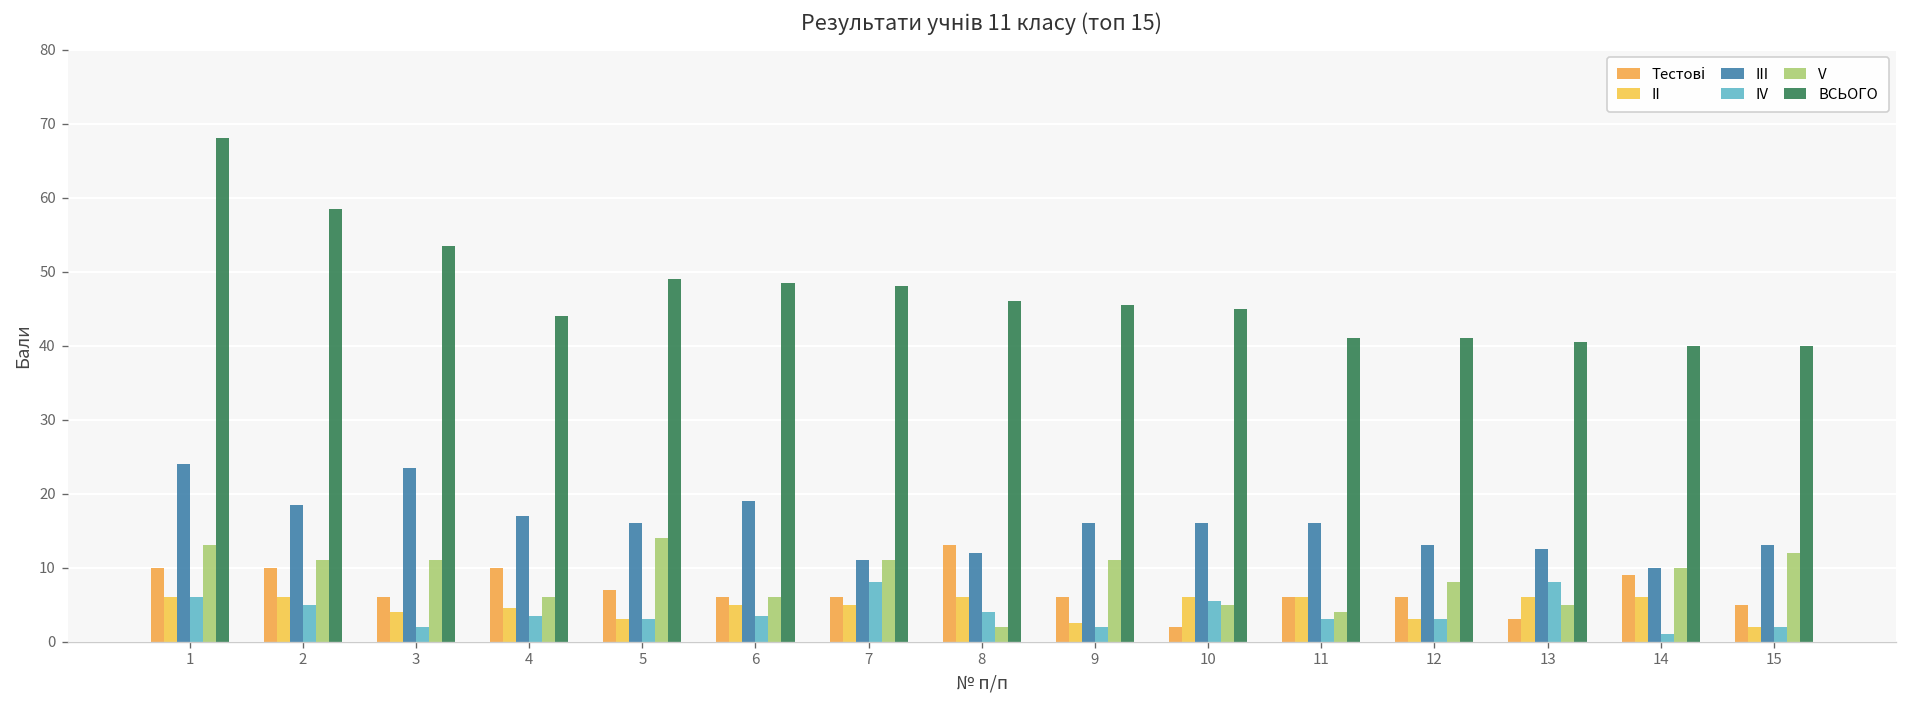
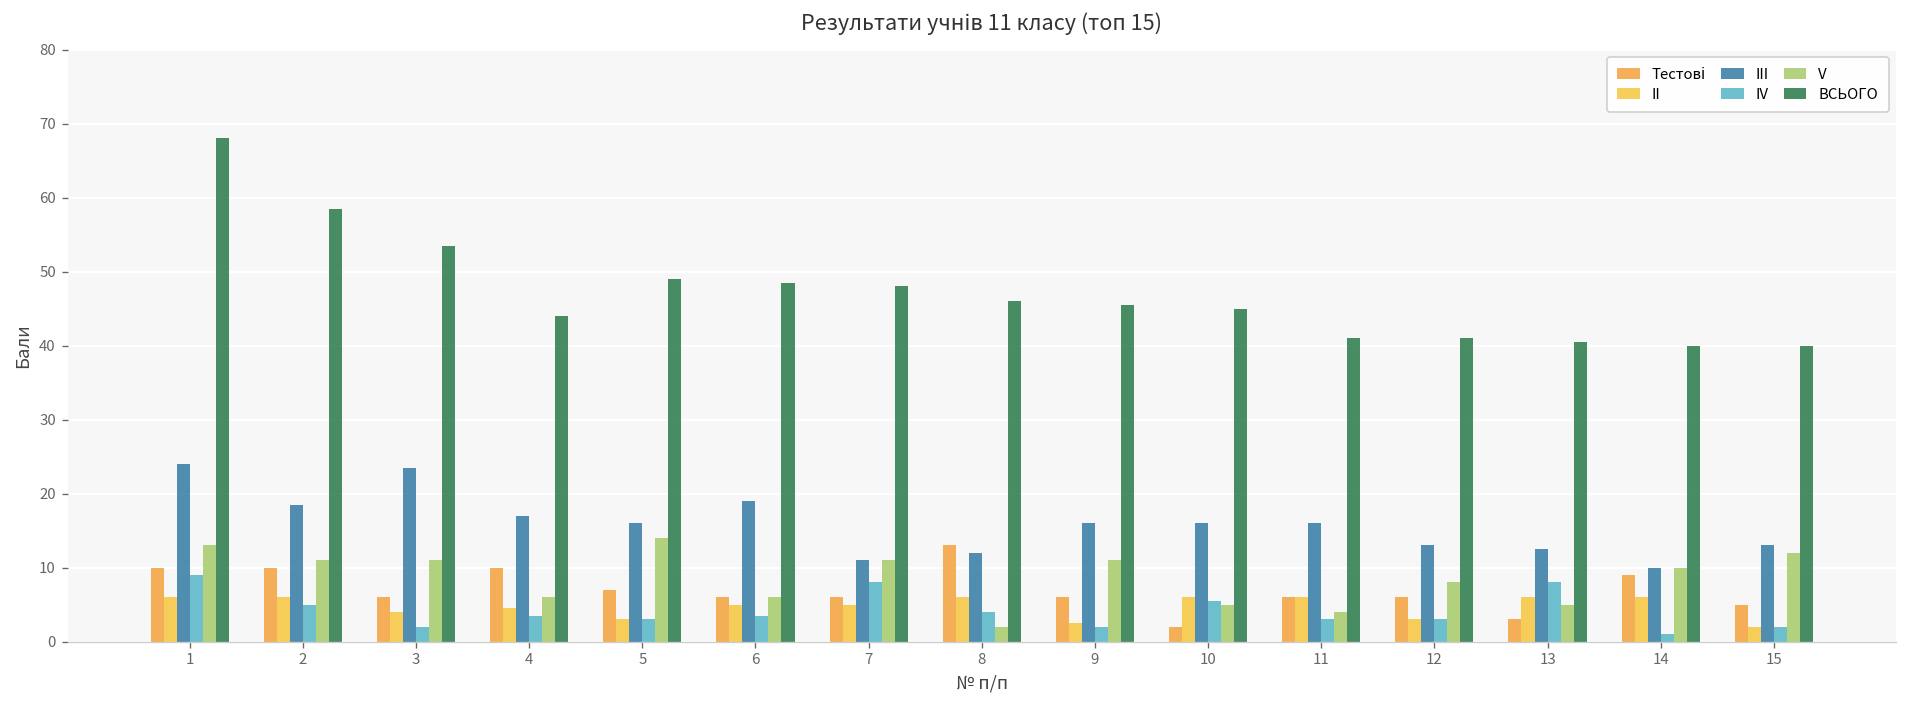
  {
    "III": {
      "1": 24,
      "2": 19,
      "3": 24,
      "4": 17,
      "5": 16,
      "6": 19,
      "7": 11,
      "8": 12,
      "9": 16,
      "10": 16,
      "11": 16,
      "12": 13,
      "13": 13,
      "14": 10,
      "15": 13
    },
    "IV": {
-     "1": 6,
+     "1": 9,
      "2": 5,
      "3": 2,
      "4": 4,
      "5": 3,
      "6": 4,
      "7": 8,
      "8": 4,
      "9": 2,
      "10": 6,
      "11": 3,
      "12": 3,
      "13": 8,
      "14": 1,
      "15": 2
    },
    "V": {
      "1": 13,
      "2": 11,
      "3": 11,
      "4": 6,
      "5": 14,
      "6": 6,
      "7": 11,
      "8": 2,
      "9": 11,
      "10": 5,
      "11": 4,
      "12": 8,
      "13": 5,
      "14": 10,
      "15": 12
    },
    "ВСЬОГО": {
      "1": 68,
      "2": 59,
      "3": 54,
      "4": 44,
      "5": 49,
      "6": 49,
      "7": 48,
      "8": 46,
      "9": 46,
      "10": 45,
      "11": 41,
      "12": 41,
      "13": 41,
      "14": 40,
      "15": 40
    }
  }
